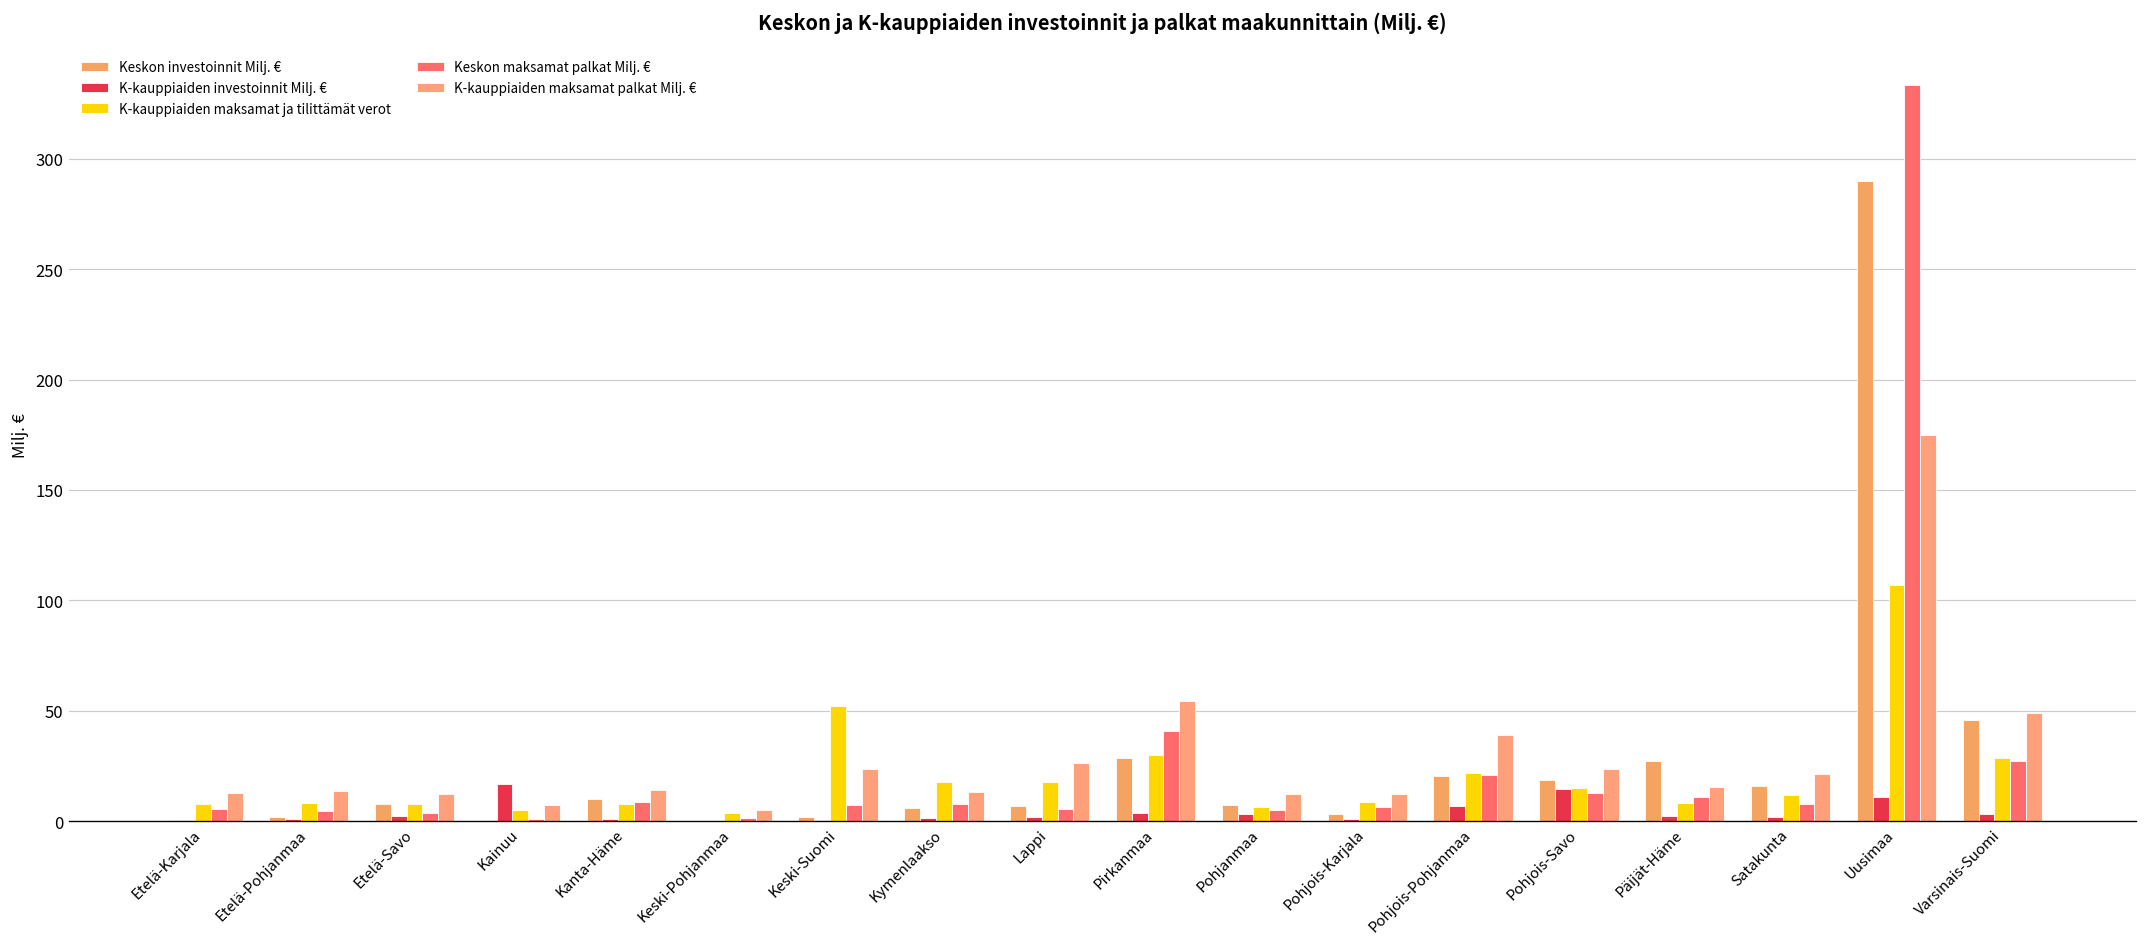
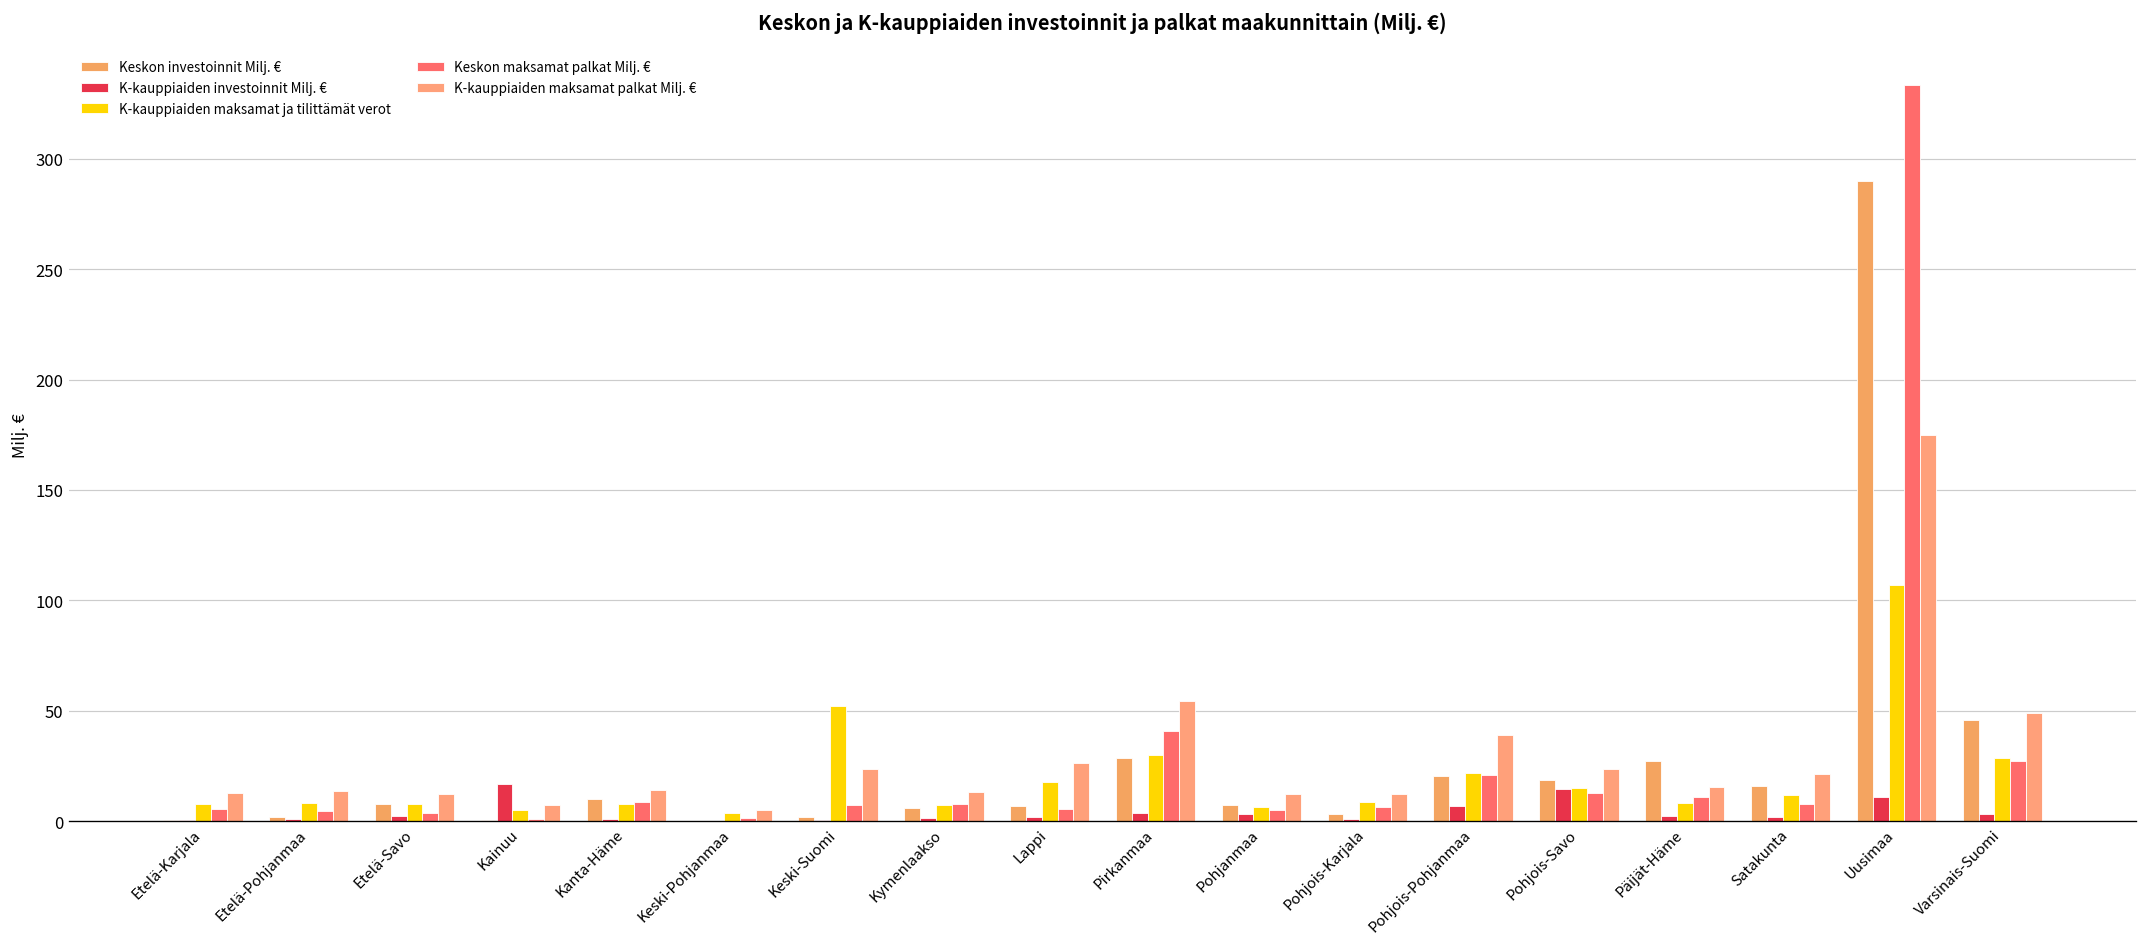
  {
    "K-kauppiaiden investoinnit Milj. €": {
      "Etelä-Savo": 3,
      "Kainuu": 17,
      "Lappi": 2,
      "Pirkanmaa": 4,
      "Pohjanmaa": 3,
      "Pohjois-Pohjanmaa": 7,
      "Pohjois-Savo": 15,
      "Päijät-Häme": 2,
      "Satakunta": 2,
      "Uusimaa": 11,
      "Varsinais-Suomi": 4
    },
    "K-kauppiaiden maksamat ja tilittämät verot": {
      "Etelä-Karjala": 8,
      "Etelä-Pohjanmaa": 8,
      "Etelä-Savo": 8,
      "Kainuu": 5,
      "Kanta-Häme": 8,
      "Keski-Pohjanmaa": 4,
      "Keski-Suomi": 52,
-     "Kymenlaakso": 18,
+     "Kymenlaakso": 8,
      "Lappi": 18,
      "Pirkanmaa": 30,
      "Pohjanmaa": 7,
      "Pohjois-Karjala": 9,
      "Pohjois-Pohjanmaa": 22,
      "Pohjois-Savo": 15,
      "Päijät-Häme": 8,
      "Satakunta": 12,
      "Uusimaa": 107,
      "Varsinais-Suomi": 29
    }
  }
